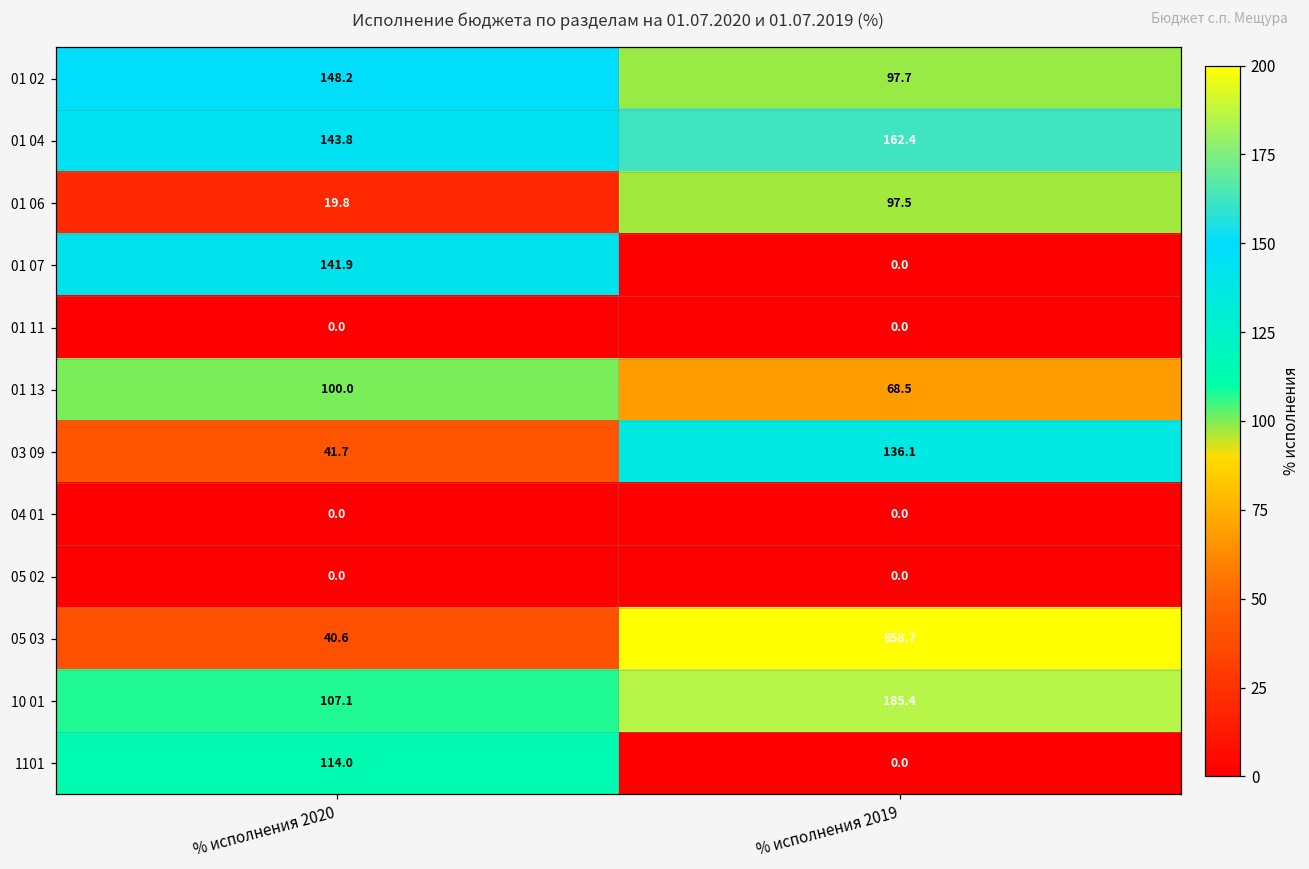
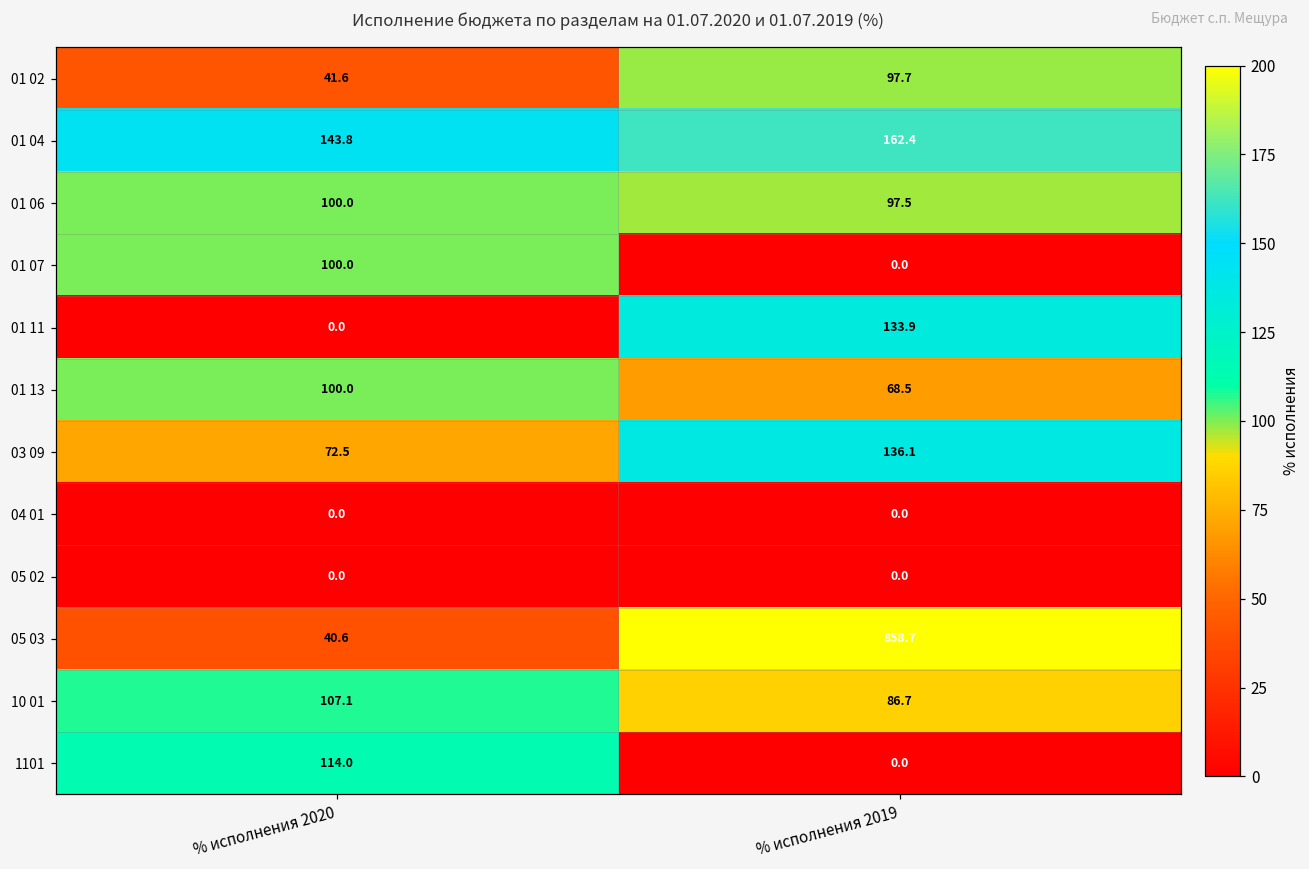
  {
    "01 02": {
-     "% исполнения 2020": 148.2,
+     "% исполнения 2020": 41.6,
      "% исполнения 2019": 97.7
    },
    "01 04": {
      "% исполнения 2020": 143.8,
      "% исполнения 2019": 162.4
    },
    "01 06": {
-     "% исполнения 2020": 19.8,
+     "% исполнения 2020": 100.0,
      "% исполнения 2019": 97.5
    },
    "01 07": {
-     "% исполнения 2020": 141.9,
+     "% исполнения 2020": 100.0,
      "% исполнения 2019": 0.0
    },
    "01 11": {
      "% исполнения 2020": 0.0,
-     "% исполнения 2019": 0.0
+     "% исполнения 2019": 133.9
    },
    "01 13": {
      "% исполнения 2020": 100.0,
      "% исполнения 2019": 68.5
    },
    "03 09": {
-     "% исполнения 2020": 41.7,
+     "% исполнения 2020": 72.5,
      "% исполнения 2019": 136.1
    },
    "04 01": {
      "% исполнения 2020": 0.0,
      "% исполнения 2019": 0.0
    },
    "05 02": {
      "% исполнения 2020": 0.0,
      "% исполнения 2019": 0.0
    },
    "05 03": {
      "% исполнения 2020": 40.6,
      "% исполнения 2019": 858.7
    },
    "10 01": {
      "% исполнения 2020": 107.1,
-     "% исполнения 2019": 185.4
+     "% исполнения 2019": 86.7
    },
    "1101": {
      "% исполнения 2020": 114.0,
      "% исполнения 2019": 0.0
    }
  }
